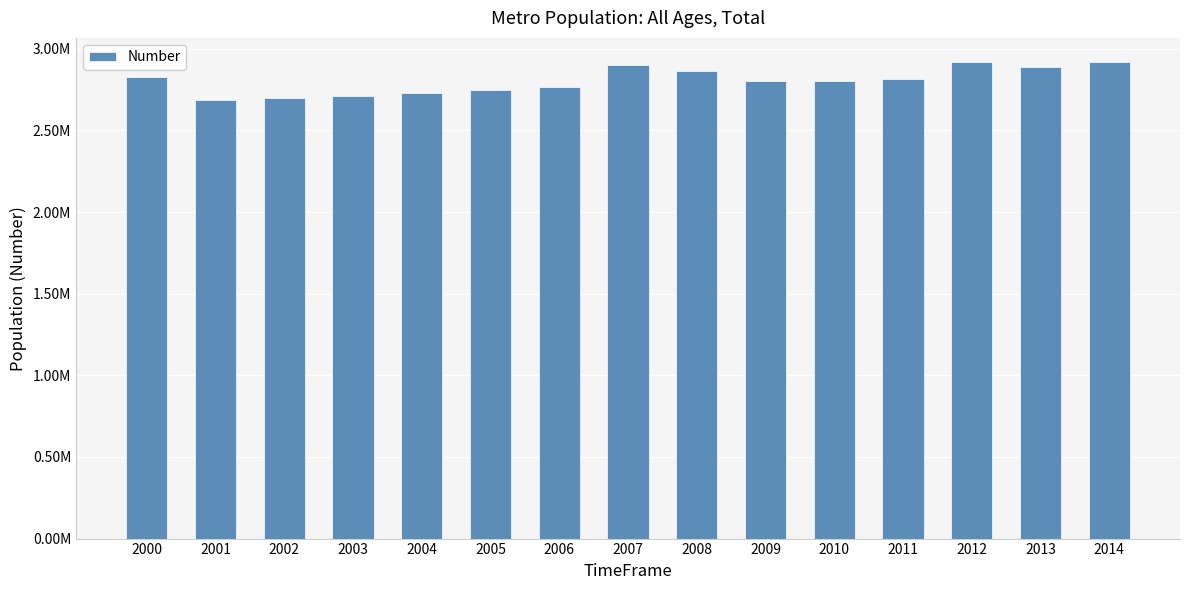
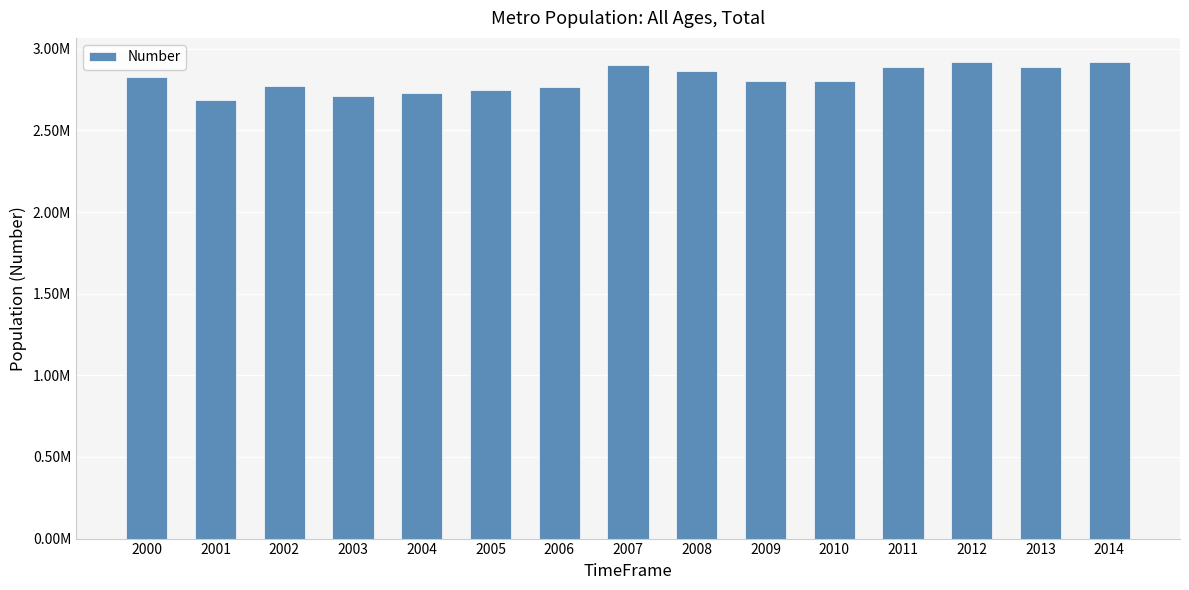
  {
    "2000": 2820000,
    "2001": 2680000,
-   "2002": 2700000,
+   "2002": 2770000,
    "2003": 2710000,
    "2004": 2730000,
    "2005": 2750000,
    "2006": 2770000,
    "2007": 2900000,
    "2008": 2860000,
    "2009": 2800000,
    "2010": 2800000,
-   "2011": 2810000,
+   "2011": 2890000,
    "2012": 2920000,
    "2013": 2890000,
    "2014": 2920000
  }
